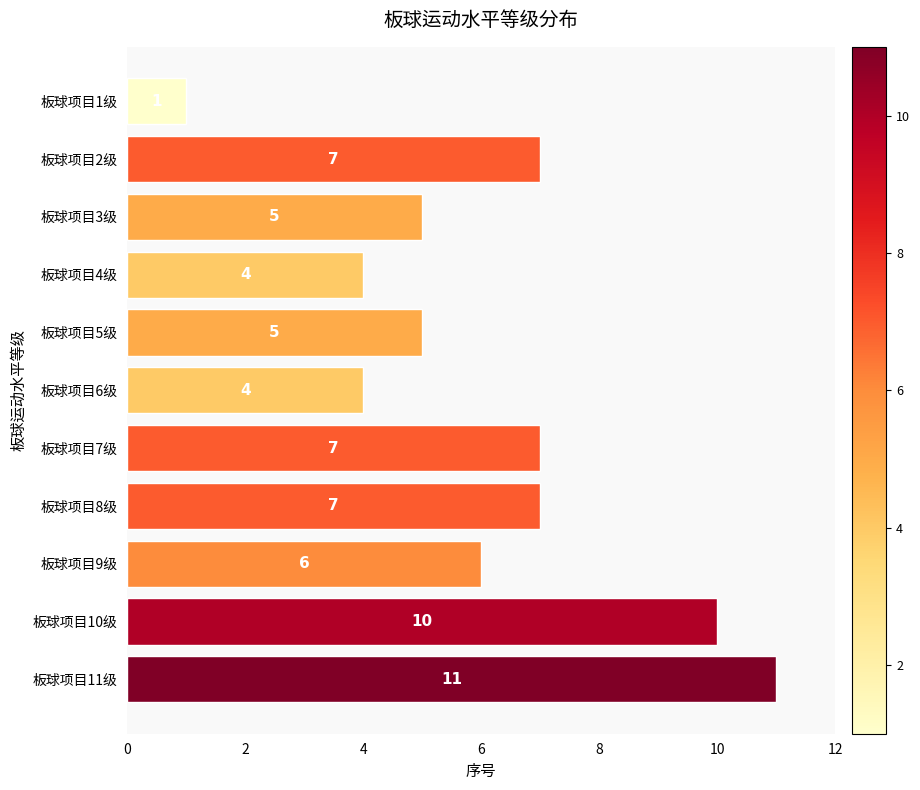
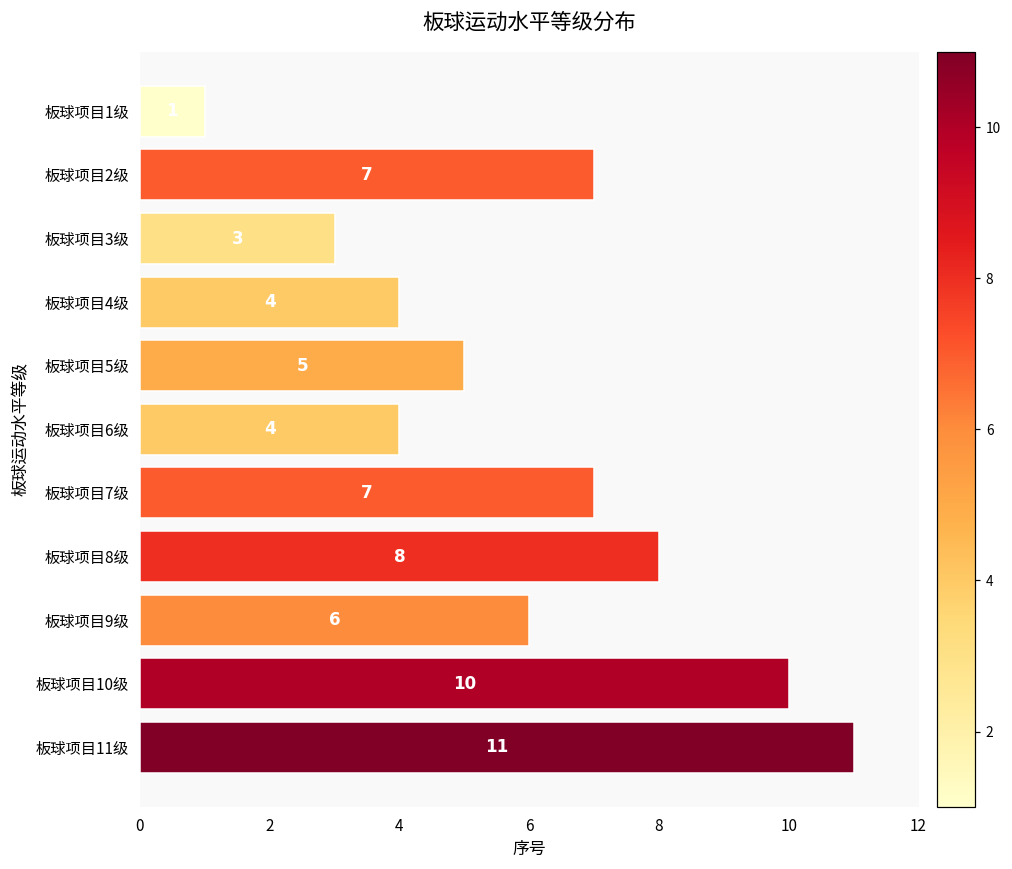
  {
    "板球项目1级": 1,
    "板球项目2级": 7,
-   "板球项目3级": 5,
+   "板球项目3级": 3,
    "板球项目4级": 4,
    "板球项目5级": 5,
    "板球项目6级": 4,
    "板球项目7级": 7,
-   "板球项目8级": 7,
+   "板球项目8级": 8,
    "板球项目9级": 6,
    "板球项目10级": 10,
    "板球项目11级": 11
  }
